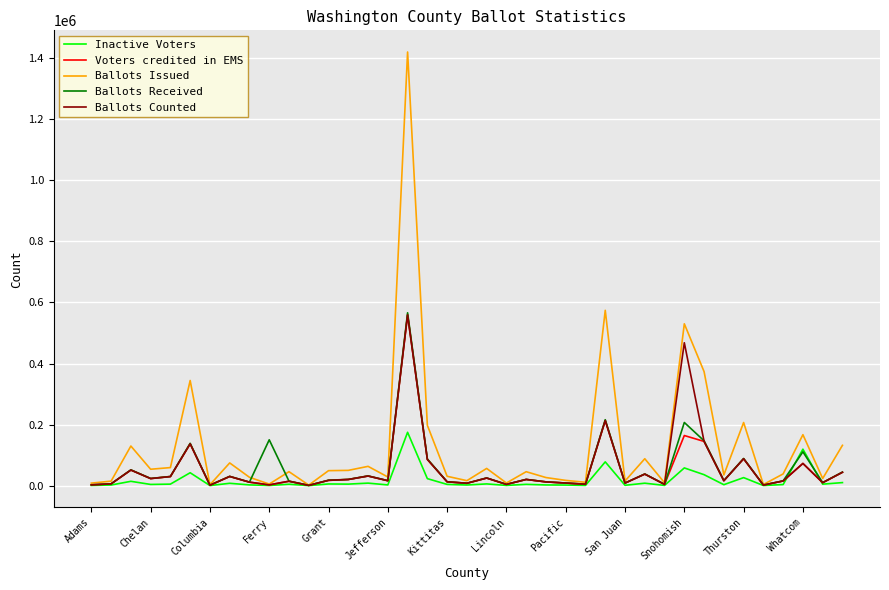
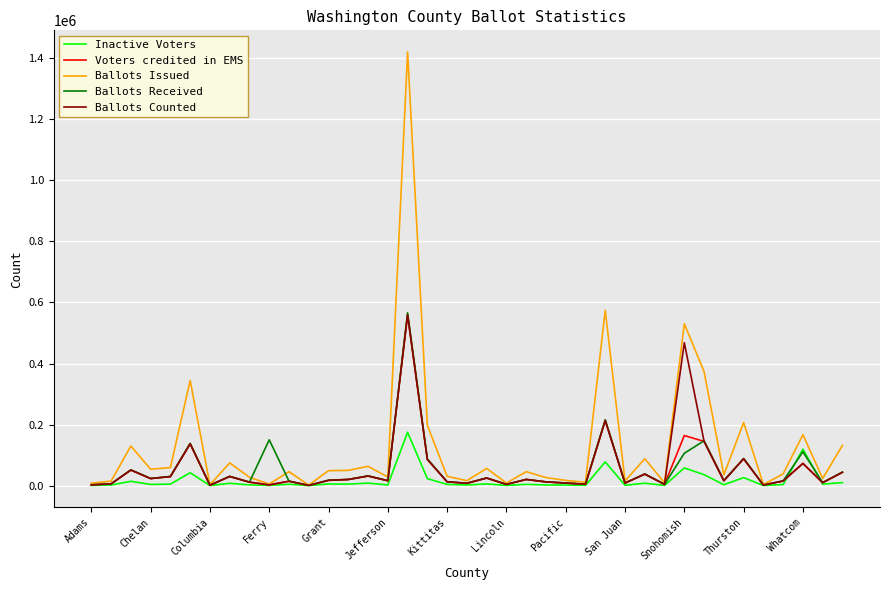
  {
    "Inactive Voters": {
      "Chelan": 0,
      "Grant": 10000,
      "Jefferson": 0,
      "Kittitas": 0,
      "Snohomish": 60000,
      "Thurston": 30000,
      "Whatcom": 120000
    },
    "Voters credited in EMS": {
      "Snohomish": 160000
    },
    "Ballots Issued": {
      "Chelan": 50000,
      "Grant": 50000,
      "Jefferson": 30000,
      "Kittitas": 30000,
      "Pacific": 20000,
      "Snohomish": 530000,
      "Thurston": 210000,
      "Whatcom": 170000
    },
    "Ballots Received": {
      "Ferry": 150000,
-     "Snohomish": 210000,
+     "Snohomish": 110000,
      "Whatcom": 110000
    },
    "Ballots Counted": {
      "Snohomish": 470000
    }
  }
